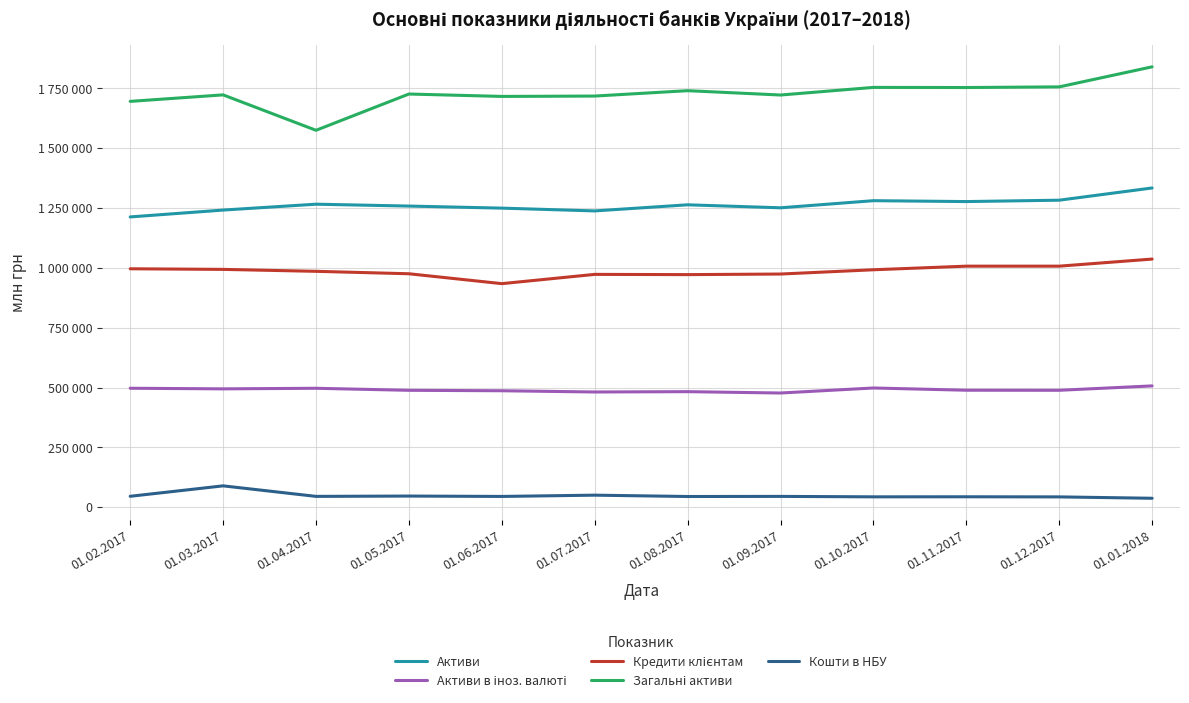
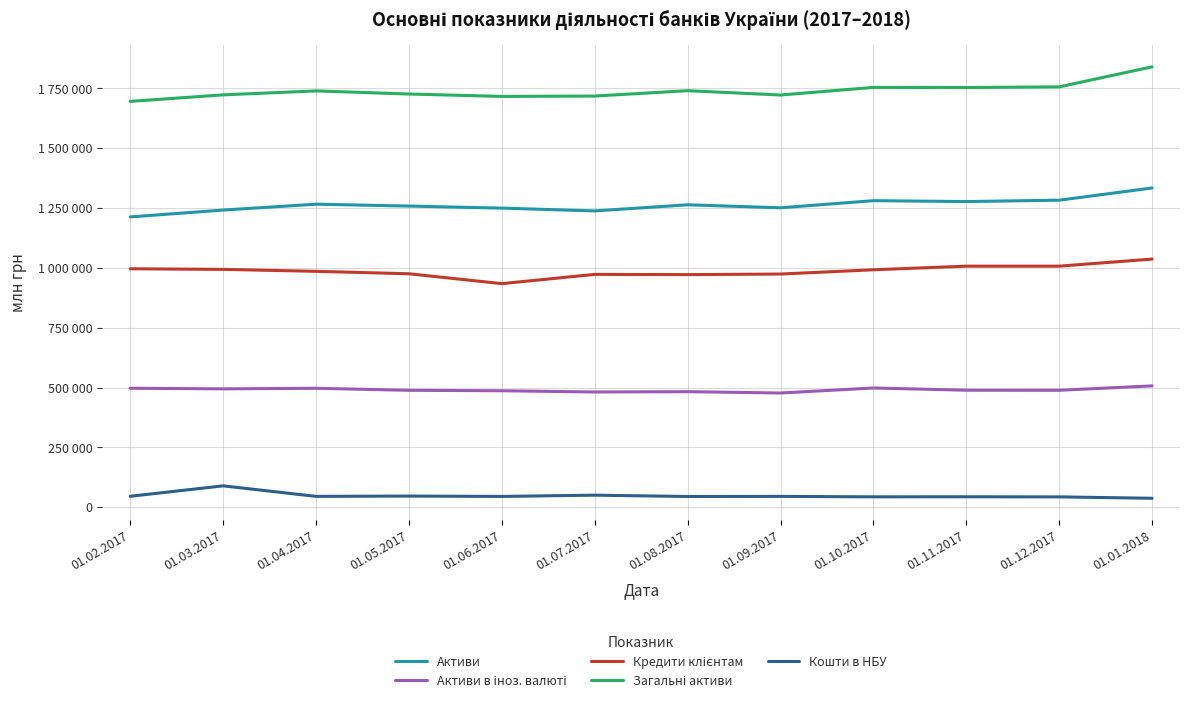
  {
    "Активи": {
      "01.02.2017": 1210000,
      "01.03.2017": 1240000,
      "01.04.2017": 1270000,
      "01.05.2017": 1260000,
      "01.06.2017": 1250000,
      "01.07.2017": 1240000,
      "01.08.2017": 1260000,
      "01.09.2017": 1250000,
      "01.10.2017": 1280000,
      "01.11.2017": 1280000,
      "01.12.2017": 1280000,
      "01.01.2018": 1330000
    },
    "Активи в іноз. валюті": {
      "01.02.2017": 500000,
      "01.03.2017": 490000,
      "01.04.2017": 500000,
      "01.05.2017": 490000,
      "01.06.2017": 490000,
      "01.07.2017": 480000,
      "01.08.2017": 480000,
      "01.09.2017": 480000,
      "01.10.2017": 500000,
      "01.11.2017": 490000,
      "01.12.2017": 490000,
      "01.01.2018": 510000
    },
    "Кредити клієнтам": {
      "01.02.2017": 1000000,
      "01.03.2017": 990000,
      "01.04.2017": 990000,
      "01.05.2017": 980000,
      "01.06.2017": 930000,
      "01.07.2017": 970000,
      "01.08.2017": 970000,
      "01.09.2017": 970000,
      "01.10.2017": 990000,
      "01.11.2017": 1010000,
      "01.12.2017": 1010000,
      "01.01.2018": 1040000
    },
    "Загальні активи": {
      "01.02.2017": 1700000,
      "01.03.2017": 1720000,
-     "01.04.2017": 1570000,
+     "01.04.2017": 1740000,
      "01.05.2017": 1730000,
      "01.06.2017": 1720000,
      "01.07.2017": 1720000,
      "01.08.2017": 1740000,
      "01.09.2017": 1720000,
      "01.10.2017": 1750000,
      "01.11.2017": 1750000,
      "01.12.2017": 1760000,
      "01.01.2018": 1840000
    },
    "Кошти в НБУ": {
      "01.02.2017": 50000,
      "01.03.2017": 90000,
      "01.04.2017": 50000,
      "01.05.2017": 50000,
      "01.06.2017": 50000,
      "01.07.2017": 50000,
      "01.08.2017": 40000,
      "01.09.2017": 50000,
      "01.10.2017": 40000,
      "01.11.2017": 40000,
      "01.12.2017": 40000,
      "01.01.2018": 40000
    }
  }
